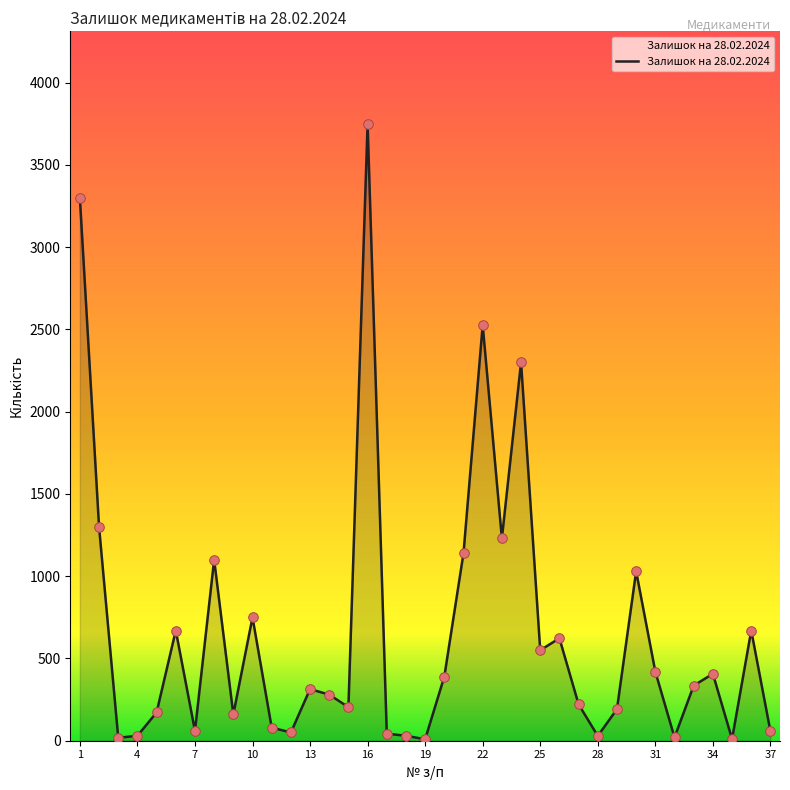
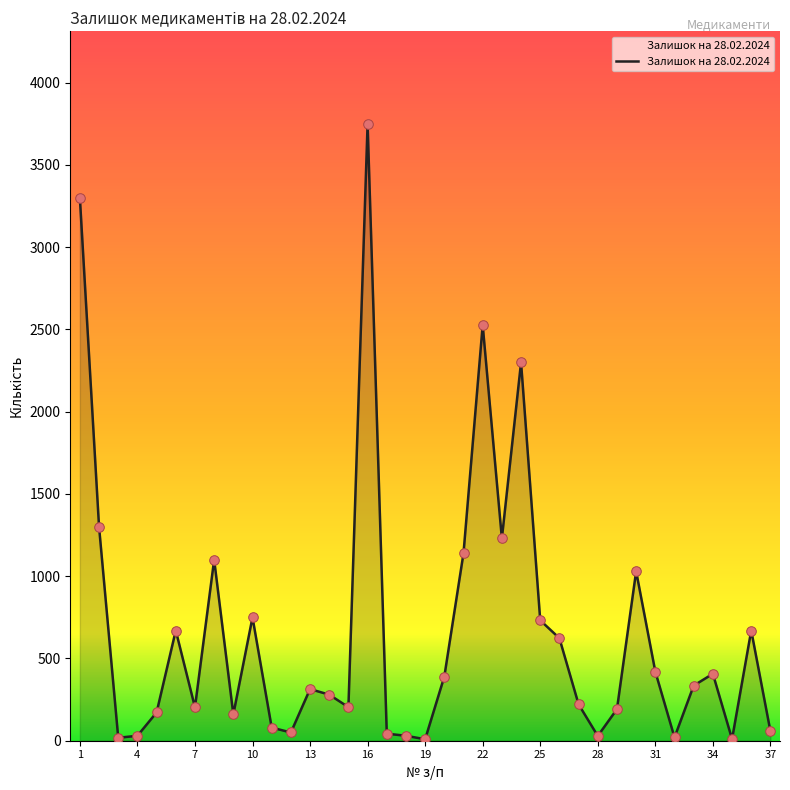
  {
    "1": 3300,
    "4": 30,
-   "7": 60,
+   "7": 200,
    "10": 750,
    "13": 310,
    "16": 3750,
    "19": 10,
    "22": 2530,
-   "25": 550,
+   "25": 730,
    "28": 30,
    "31": 420,
    "34": 410,
    "37": 60
  }
